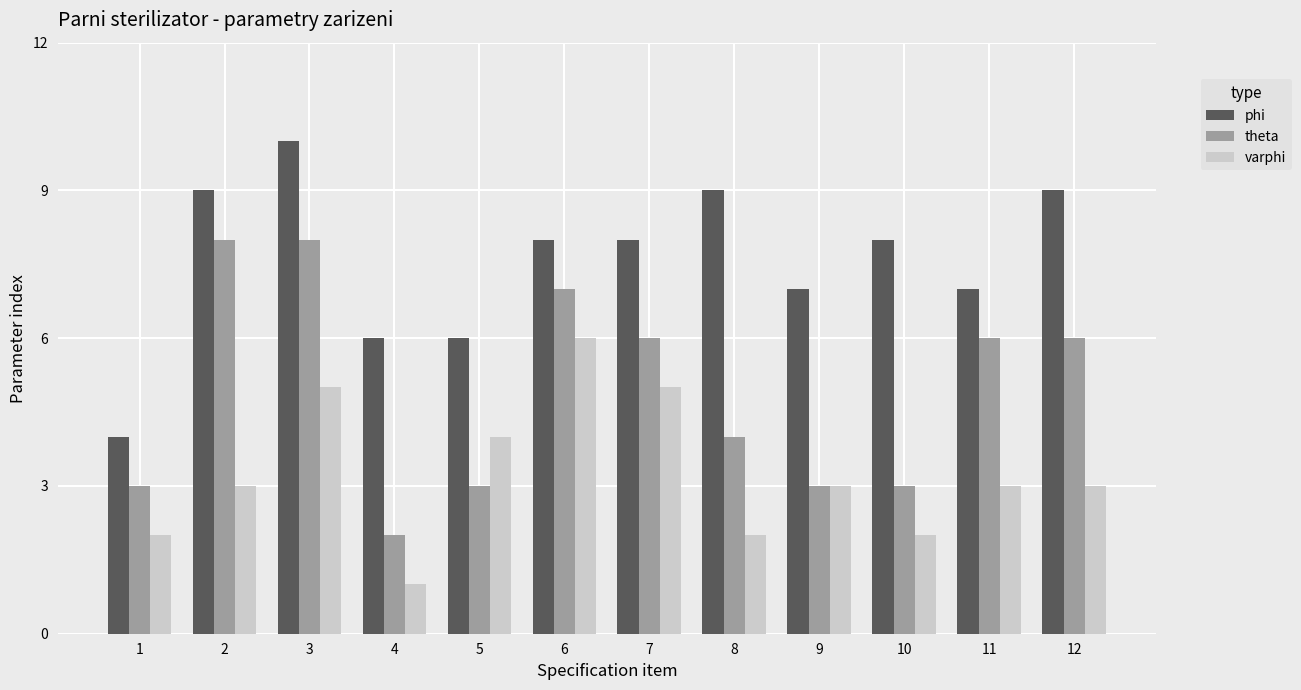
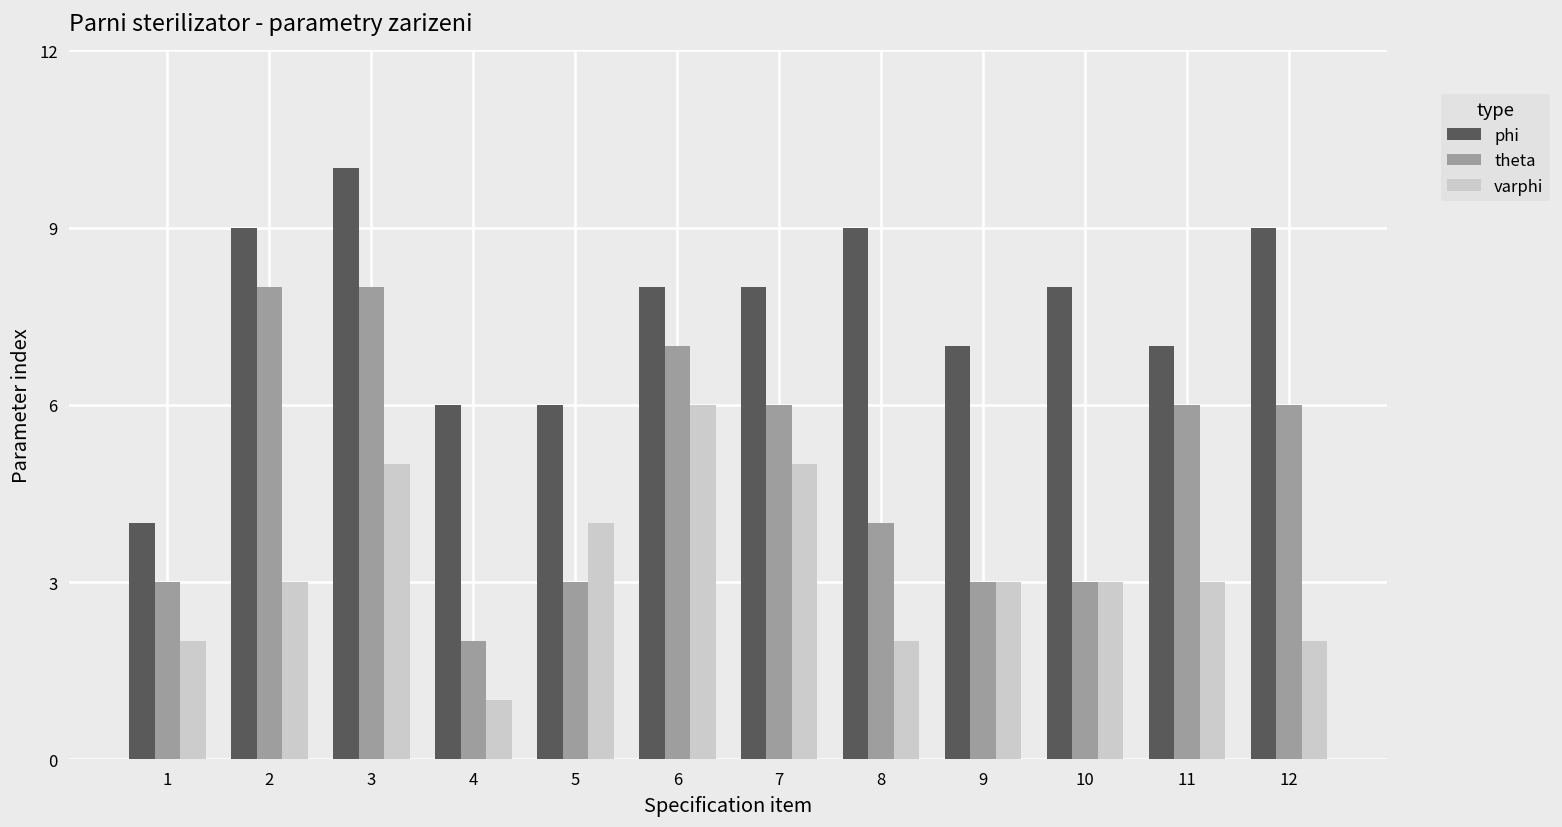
  {
    "phi": {
      "1": 4,
      "2": 9,
      "3": 10,
      "4": 6,
      "5": 6,
      "6": 8,
      "7": 8,
      "8": 9,
      "9": 7,
      "10": 8,
      "11": 7,
      "12": 9
    },
    "theta": {
      "1": 3,
      "2": 8,
      "3": 8,
      "4": 2,
      "5": 3,
      "6": 7,
      "7": 6,
      "8": 4,
      "9": 3,
      "10": 3,
      "11": 6,
      "12": 6
    },
    "varphi": {
      "1": 2,
      "2": 3,
      "3": 5,
      "4": 1,
      "5": 4,
      "6": 6,
      "7": 5,
      "8": 2,
      "9": 3,
-     "10": 2,
+     "10": 3,
      "11": 3,
-     "12": 3
+     "12": 2
    }
  }
